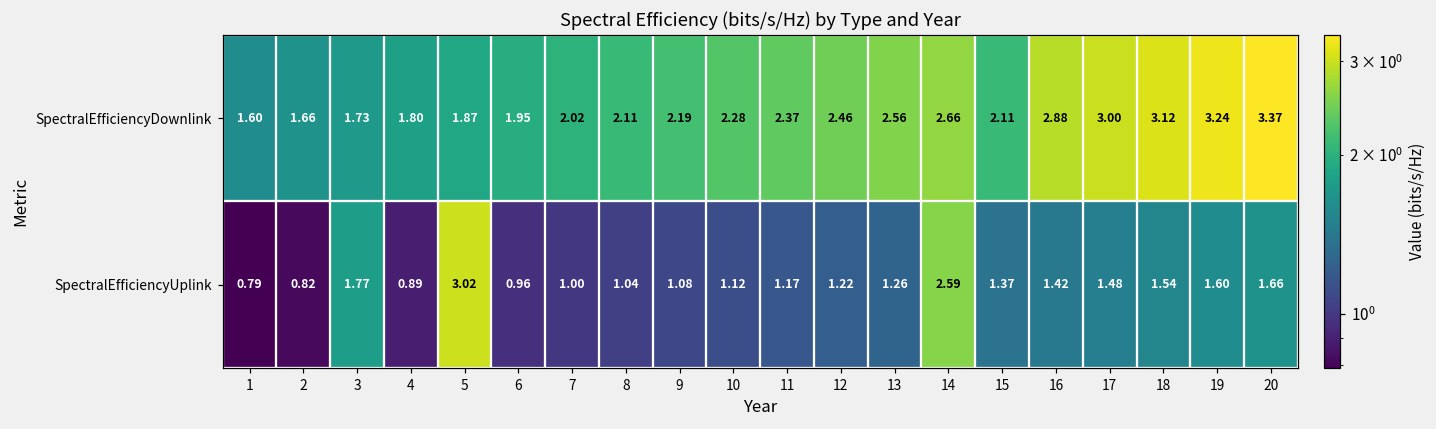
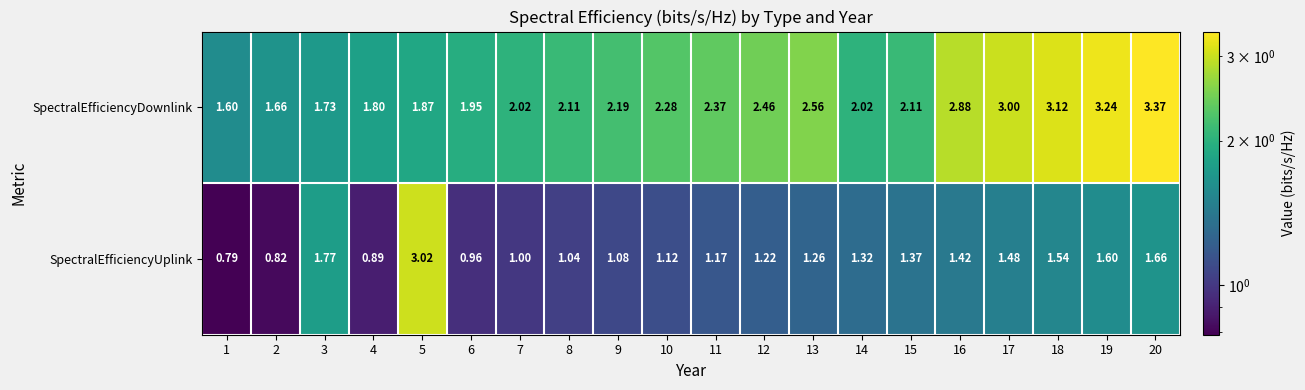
  {
    "SpectralEfficiencyDownlink": {
      "1": 1.60,
      "2": 1.66,
      "3": 1.73,
      "4": 1.80,
      "5": 1.87,
      "6": 1.95,
      "7": 2.02,
      "8": 2.11,
      "9": 2.19,
      "10": 2.28,
      "11": 2.37,
      "12": 2.46,
      "13": 2.56,
-     "14": 2.66,
+     "14": 2.02,
      "15": 2.11,
      "16": 2.88,
      "17": 3.00,
      "18": 3.12,
      "19": 3.24,
      "20": 3.37
    },
    "SpectralEfficiencyUplink": {
      "1": 0.79,
      "2": 0.82,
      "3": 1.77,
      "4": 0.89,
      "5": 3.02,
      "6": 0.96,
      "7": 1.00,
      "8": 1.04,
      "9": 1.08,
      "10": 1.12,
      "11": 1.17,
      "12": 1.22,
      "13": 1.26,
-     "14": 2.59,
+     "14": 1.32,
      "15": 1.37,
      "16": 1.42,
      "17": 1.48,
      "18": 1.54,
      "19": 1.60,
      "20": 1.66
    }
  }
